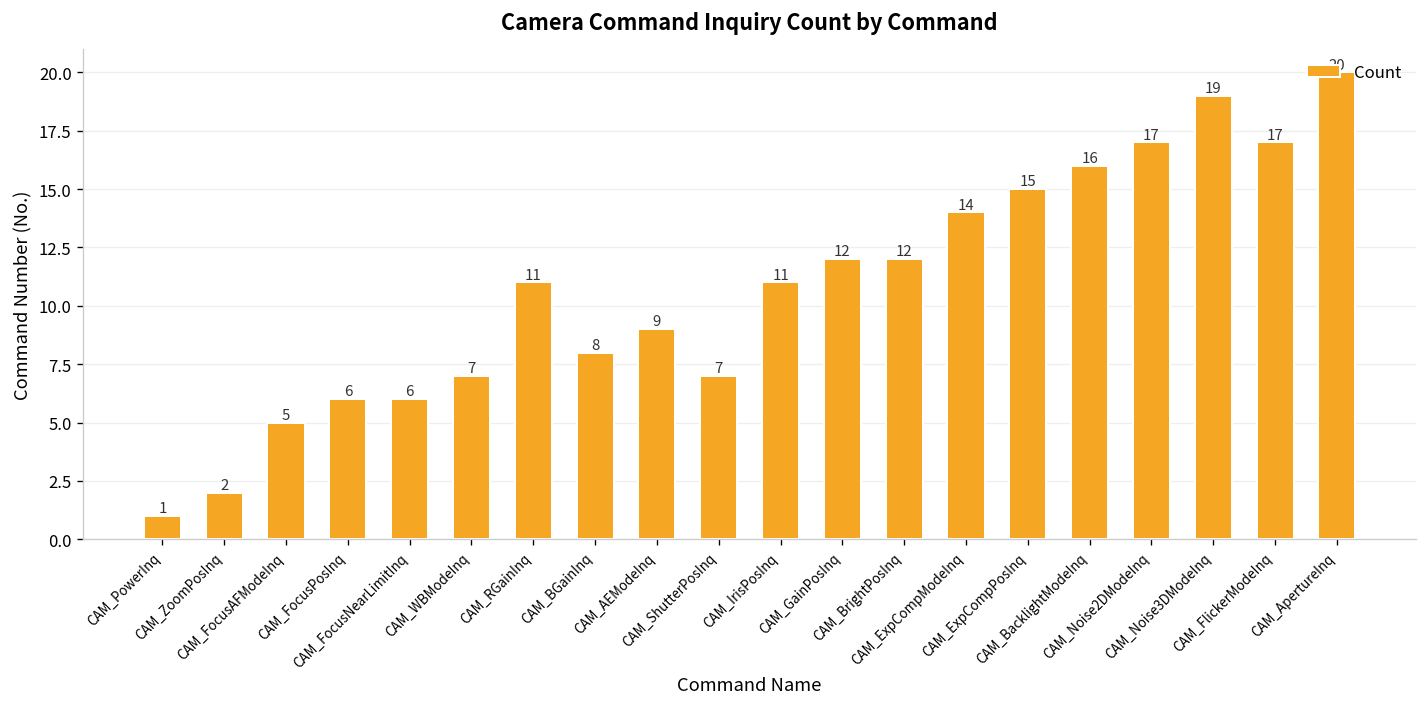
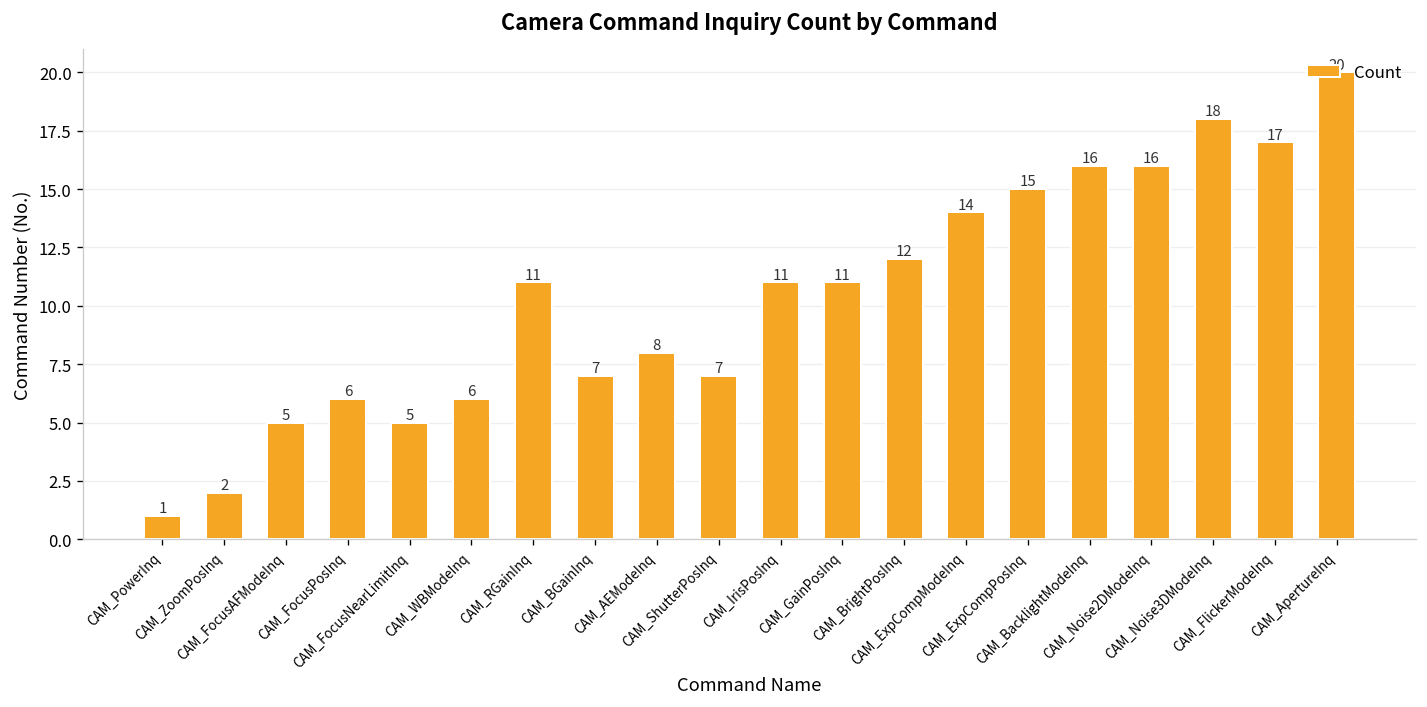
  {
    "CAM_PowerInq": 1,
    "CAM_ZoomPosInq": 2,
    "CAM_FocusAFModeInq": 5,
    "CAM_FocusPosInq": 6,
-   "CAM_FocusNearLimitInq": 6,
-   "CAM_WBModeInq": 7,
+   "CAM_FocusNearLimitInq": 5,
+   "CAM_WBModeInq": 6,
    "CAM_RGainInq": 11,
-   "CAM_BGainInq": 8,
-   "CAM_AEModeInq": 9,
+   "CAM_BGainInq": 7,
+   "CAM_AEModeInq": 8,
    "CAM_ShutterPosInq": 7,
    "CAM_IrisPosInq": 11,
-   "CAM_GainPosInq": 12,
+   "CAM_GainPosInq": 11,
    "CAM_BrightPosInq": 12,
    "CAM_ExpCompModeInq": 14,
    "CAM_ExpCompPosInq": 15,
    "CAM_BacklightModeInq": 16,
-   "CAM_Noise2DModeInq": 17,
-   "CAM_Noise3DModeInq": 19,
+   "CAM_Noise2DModeInq": 16,
+   "CAM_Noise3DModeInq": 18,
    "CAM_FlickerModeInq": 17,
    "CAM_ApertureInq": 20
  }
